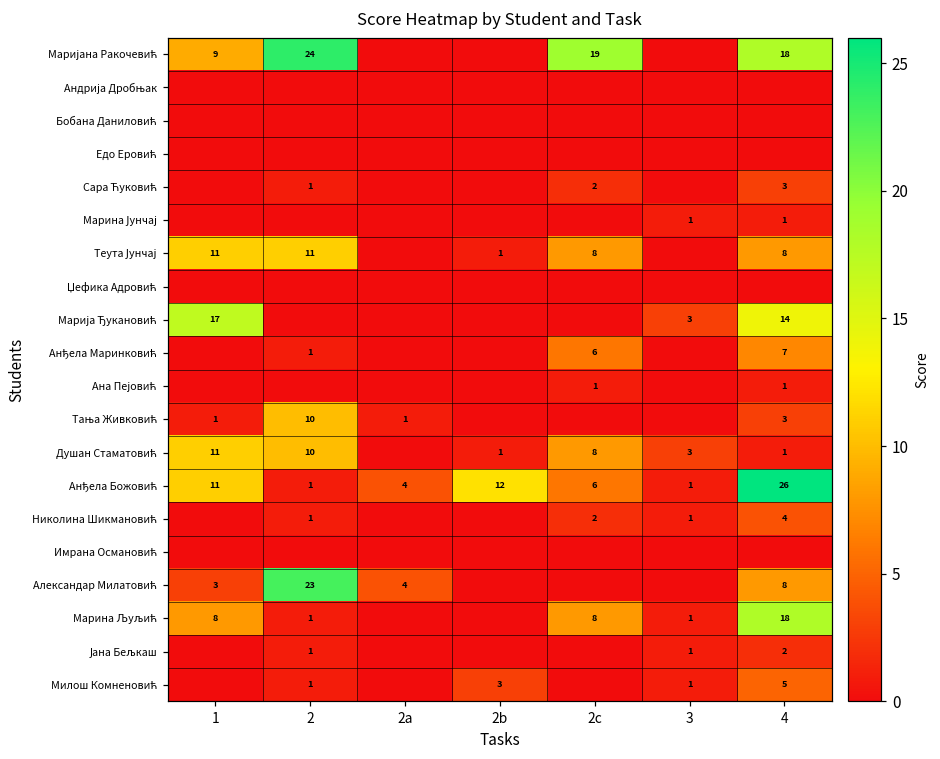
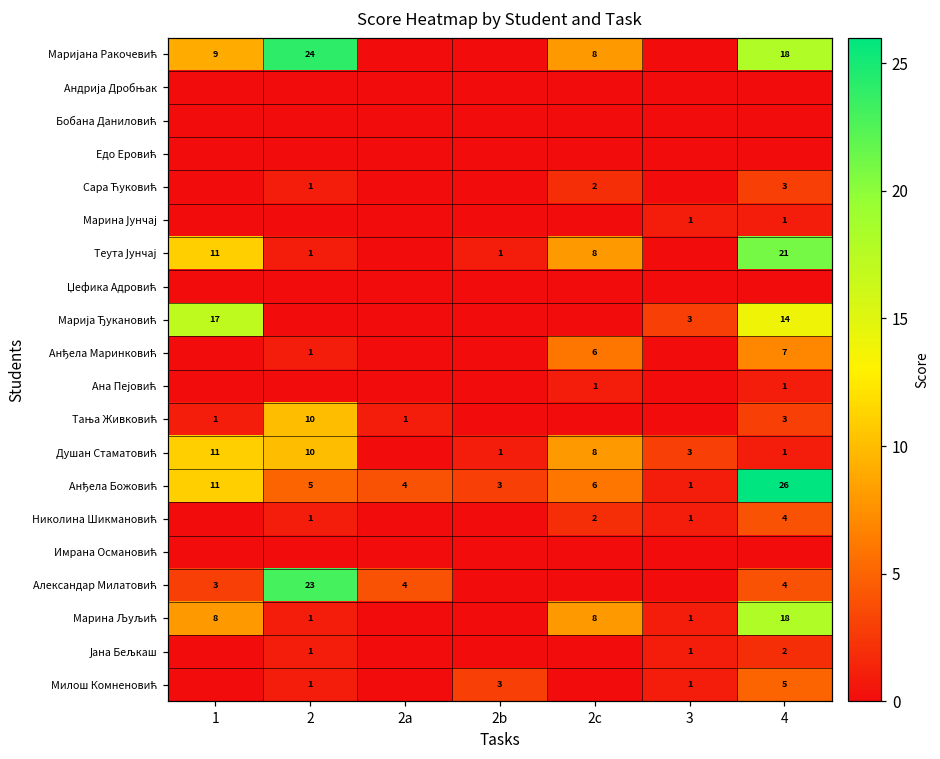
  {
    "Маријана Ракочевић": {
      "1": 9,
      "2": 24,
-     "2c": 19,
+     "2c": 8,
      "4": 18
    },
    "Сара Ћуковић": {
      "2": 1,
      "2c": 2,
      "4": 3
    },
    "Марина Јунчај": {
      "3": 1,
      "4": 1
    },
    "Теута Јунчај": {
      "1": 11,
-     "2": 11,
+     "2": 1,
      "2b": 1,
      "2c": 8,
-     "4": 8
+     "4": 21
    },
    "Марија Ђукановић": {
      "1": 17,
      "3": 3,
      "4": 14
    },
    "Анђела Маринковић": {
      "2": 1,
      "2c": 6,
      "4": 7
    },
    "Ана Пејовић": {
      "2c": 1,
      "4": 1
    },
    "Тања Живковић": {
      "1": 1,
      "2": 10,
      "2a": 1,
      "4": 3
    },
    "Душан Стаматовић": {
      "1": 11,
      "2": 10,
      "2b": 1,
      "2c": 8,
      "3": 3,
      "4": 1
    },
    "Анђела Божовић": {
      "1": 11,
-     "2": 1,
+     "2": 5,
      "2a": 4,
-     "2b": 12,
+     "2b": 3,
      "2c": 6,
      "3": 1,
      "4": 26
    },
    "Николина Шикмановић": {
      "2": 1,
      "2c": 2,
      "3": 1,
      "4": 4
    },
    "Александар Милатовић": {
      "1": 3,
      "2": 23,
      "2a": 4,
-     "4": 8
+     "4": 4
    },
    "Марина Љуљић": {
      "1": 8,
      "2": 1,
      "2c": 8,
      "3": 1,
      "4": 18
    },
    "Јана Бељкаш": {
      "2": 1,
      "3": 1,
      "4": 2
    },
    "Милош Комненовић": {
      "2": 1,
      "2b": 3,
      "3": 1,
      "4": 5
    }
  }
